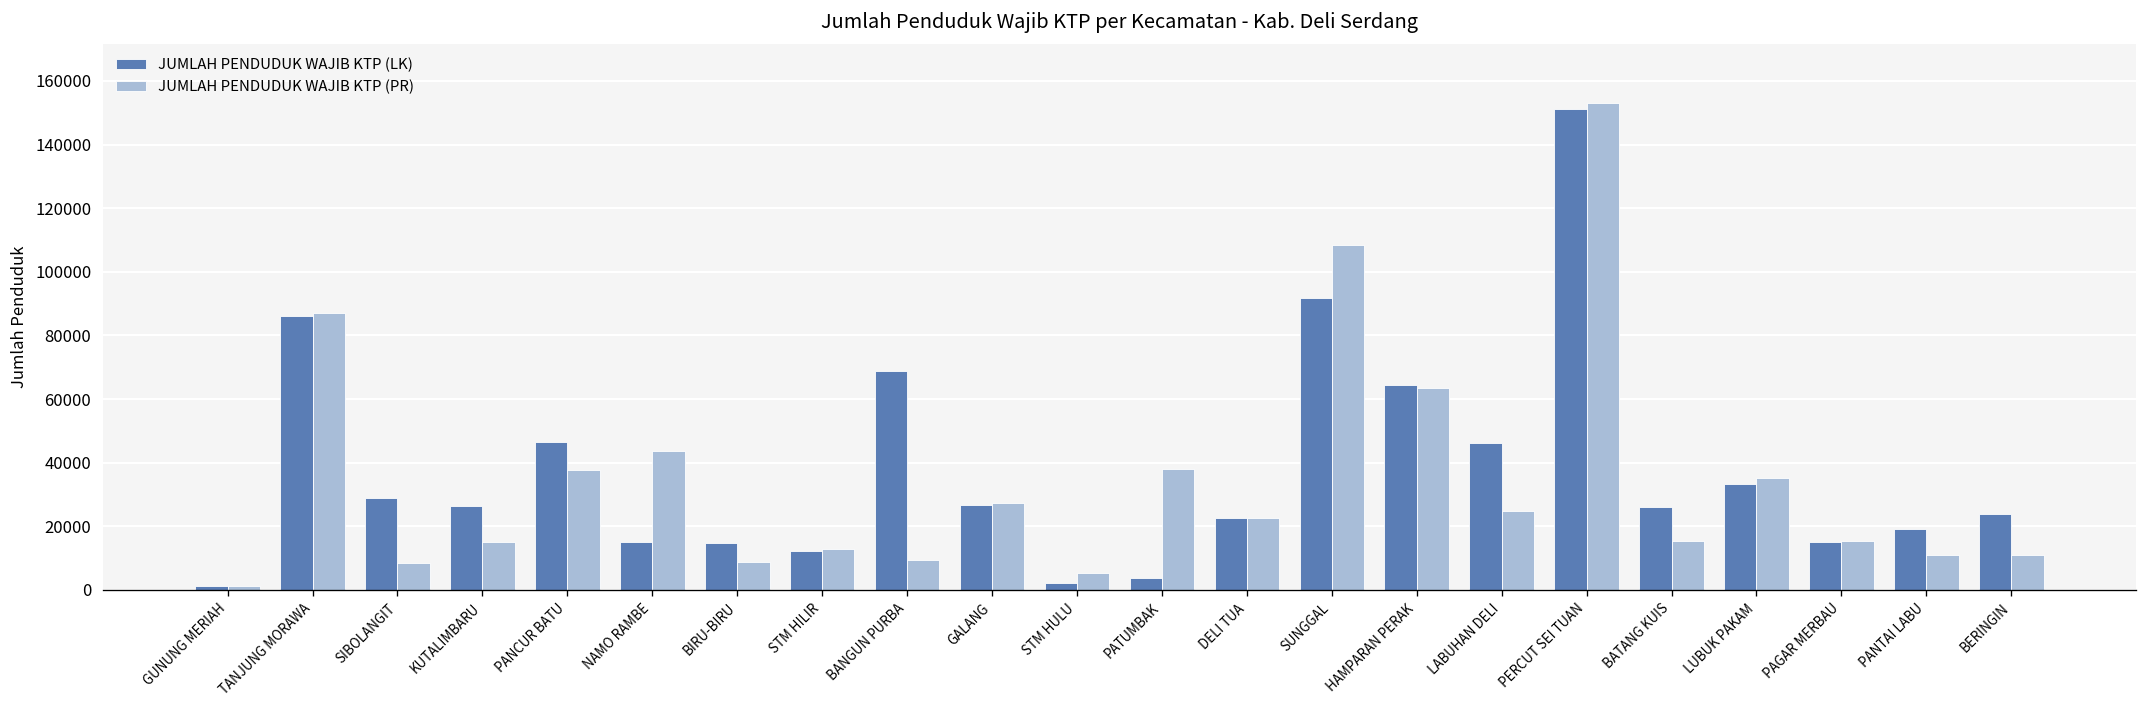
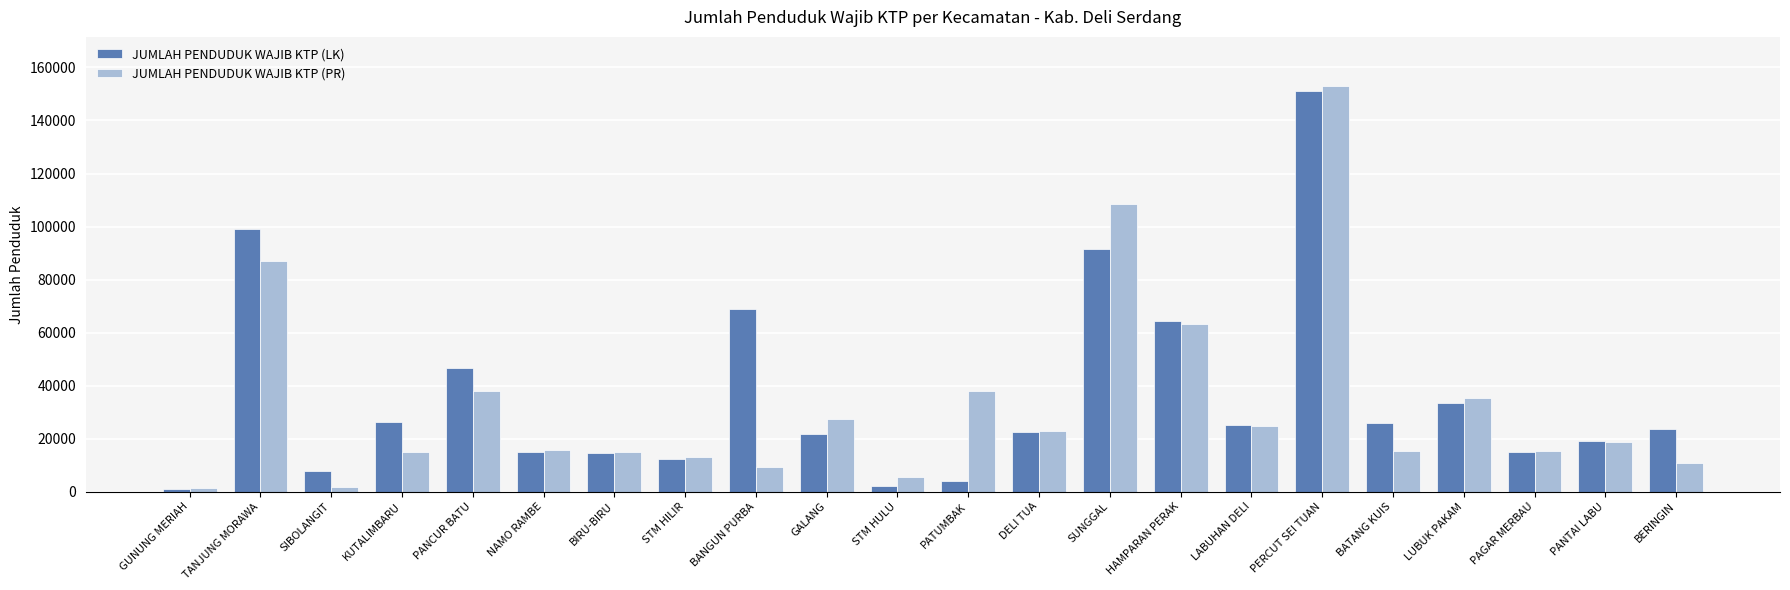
  {
    "JUMLAH PENDUDUK WAJIB KTP (LK)": {
      "GUNUNG MERIAH": 1000,
-     "TANJUNG MORAWA": 86000,
-     "SIBOLANGIT": 29000,
+     "TANJUNG MORAWA": 99000,
+     "SIBOLANGIT": 8000,
      "KUTALIMBARU": 26000,
      "PANCUR BATU": 47000,
      "NAMO RAMBE": 15000,
      "BIRU-BIRU": 15000,
      "STM HILIR": 12000,
      "BANGUN PURBA": 69000,
-     "GALANG": 27000,
+     "GALANG": 22000,
      "STM HULU": 2000,
      "PATUMBAK": 4000,
      "DELI TUA": 23000,
      "SUNGGAL": 92000,
      "HAMPARAN PERAK": 64000,
-     "LABUHAN DELI": 46000,
+     "LABUHAN DELI": 25000,
      "PERCUT SEI TUAN": 151000,
      "BATANG KUIS": 26000,
      "LUBUK PAKAM": 33000,
      "PAGAR MERBAU": 15000,
      "PANTAI LABU": 19000,
      "BERINGIN": 24000
    },
    "JUMLAH PENDUDUK WAJIB KTP (PR)": {
      "GUNUNG MERIAH": 1000,
      "TANJUNG MORAWA": 87000,
-     "SIBOLANGIT": 8000,
+     "SIBOLANGIT": 2000,
      "KUTALIMBARU": 15000,
      "PANCUR BATU": 38000,
-     "NAMO RAMBE": 44000,
-     "BIRU-BIRU": 9000,
+     "NAMO RAMBE": 16000,
+     "BIRU-BIRU": 15000,
      "STM HILIR": 13000,
      "BANGUN PURBA": 9000,
      "GALANG": 27000,
      "STM HULU": 5000,
      "PATUMBAK": 38000,
      "DELI TUA": 23000,
      "SUNGGAL": 108000,
      "HAMPARAN PERAK": 63000,
      "LABUHAN DELI": 25000,
      "PERCUT SEI TUAN": 153000,
      "BATANG KUIS": 15000,
      "LUBUK PAKAM": 35000,
      "PAGAR MERBAU": 15000,
-     "PANTAI LABU": 11000,
+     "PANTAI LABU": 19000,
      "BERINGIN": 11000
    }
  }
